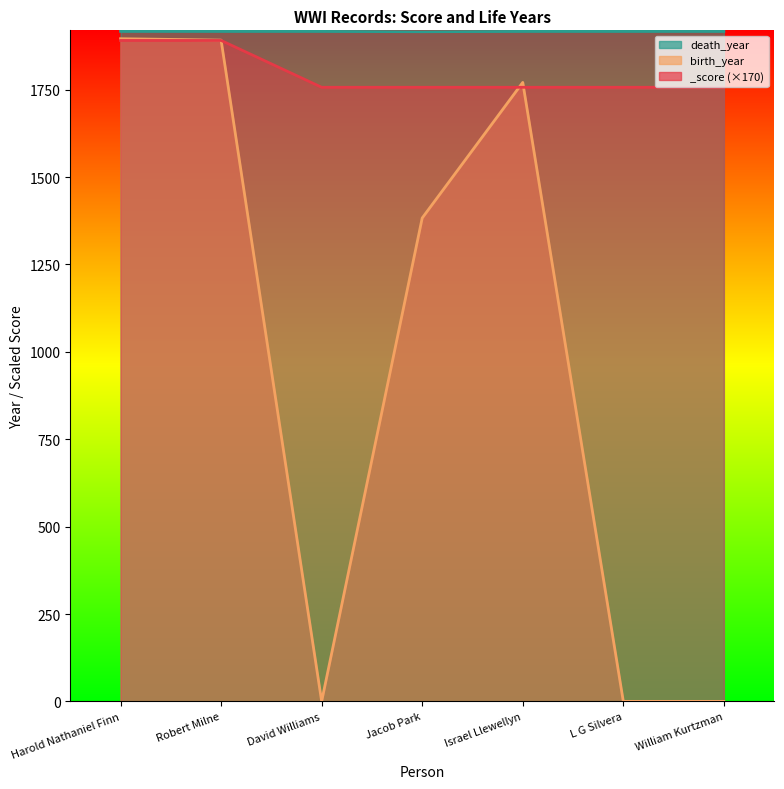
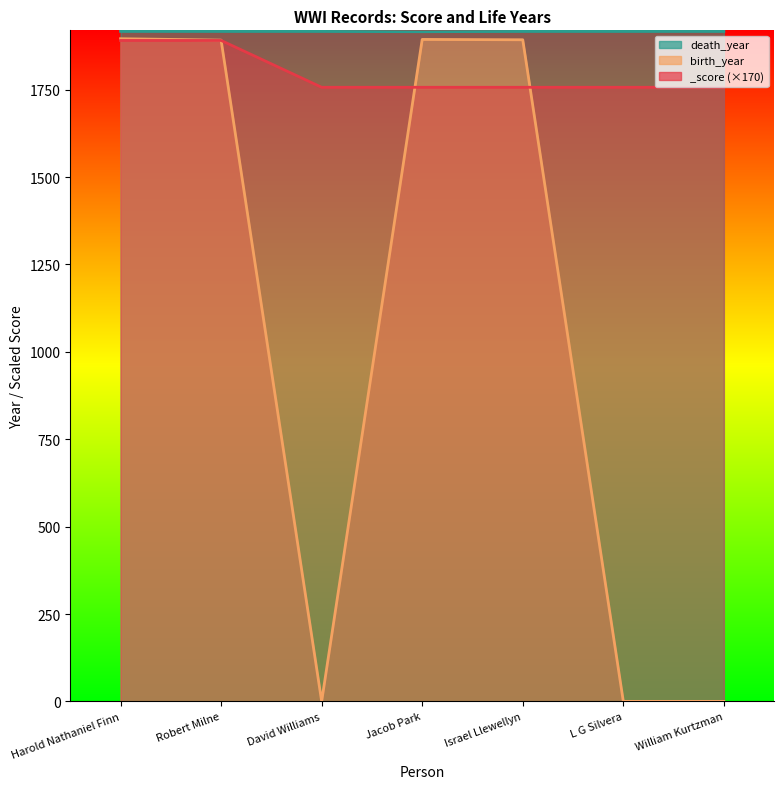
  {
    "death_year": {
      "Harold Nathaniel Finn": 1920,
      "Robert Milne": 1920,
      "David Williams": 1920,
      "Jacob Park": 1920,
      "Israel Llewellyn": 1920,
      "L G Silvera": 1920,
      "William Kurtzman": 1920
    },
    "birth_year": {
      "David Williams": 0,
-     "Jacob Park": 1380,
-     "Israel Llewellyn": 1770,
+     "Jacob Park": 1890,
+     "Israel Llewellyn": 1890,
      "L G Silvera": 0,
      "William Kurtzman": 0
    }
  }
